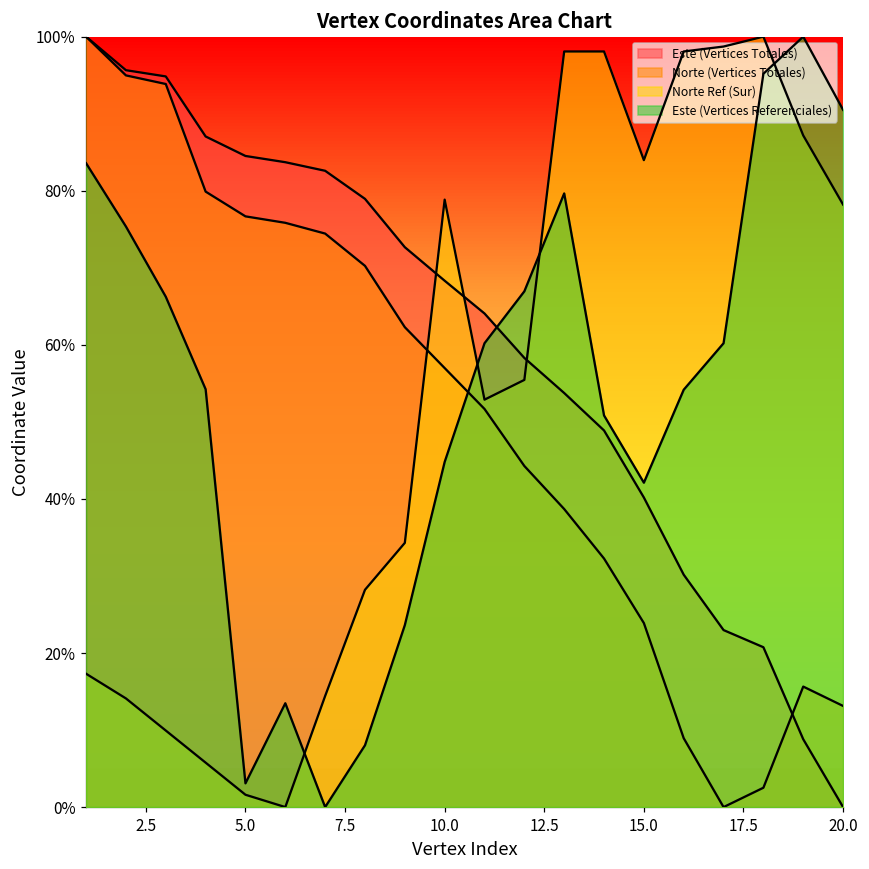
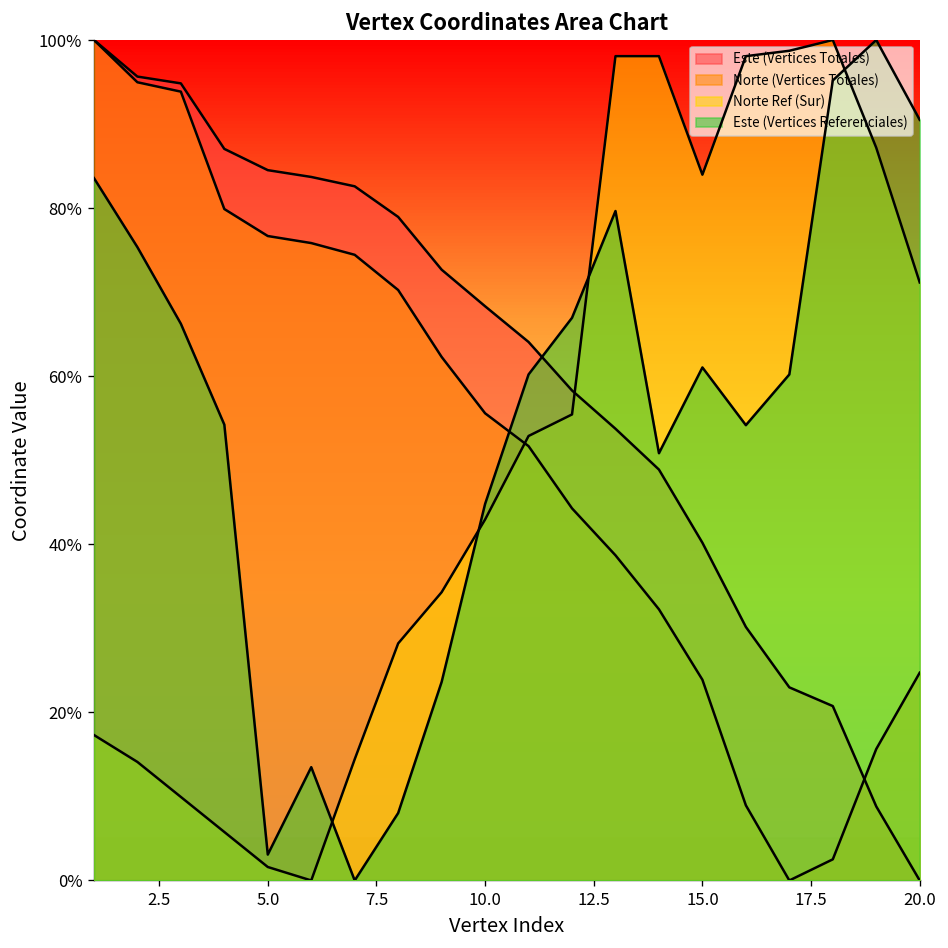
  {
    "Este (Vertices Totales)": {
      "5.0": "85%",
      "10.0": "68%",
      "15.0": "40%"
    },
    "Norte (Vertices Totales)": {
      "5.0": "77%",
-     "10.0": "57%",
+     "10.0": "56%",
      "15.0": "24%",
-     "20.0": "13%"
+     "20.0": "25%"
    },
    "Norte Ref (Sur)": {
-     "10.0": "79%",
+     "10.0": "43%",
      "15.0": "84%",
-     "20.0": "78%"
+     "20.0": "71%"
    },
    "Este (Vertices Referenciales)": {
      "10.0": "45%",
-     "15.0": "42%",
+     "15.0": "61%",
      "20.0": "91%"
    }
  }
